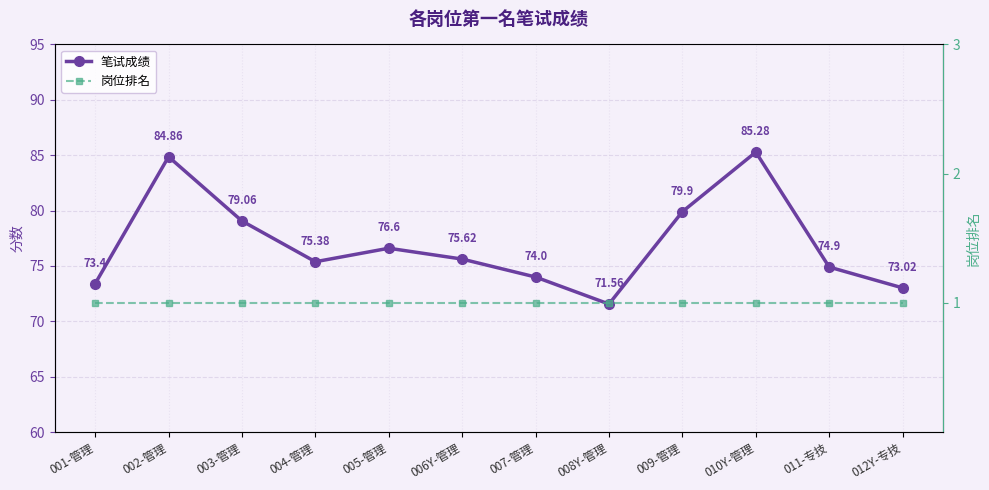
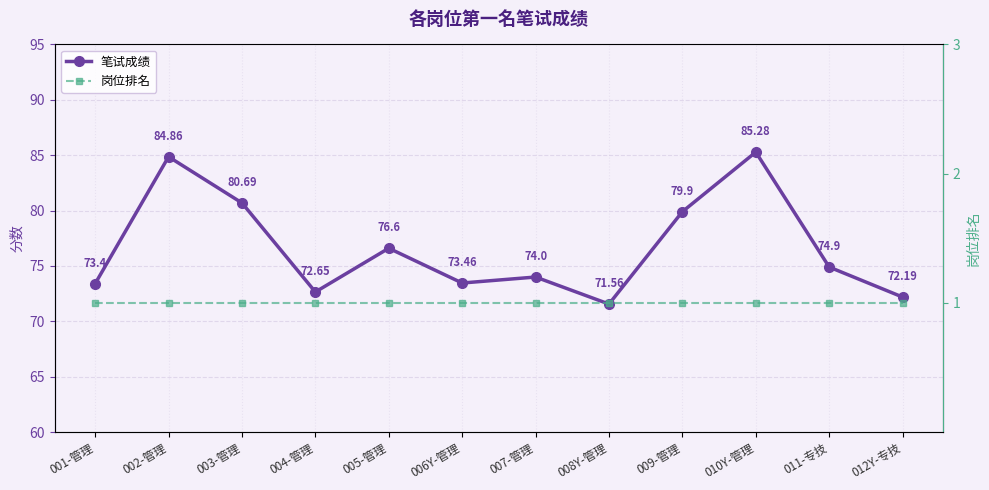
  {
    "笔试成绩": {
      "001-管理": 73.4,
      "002-管理": 84.86,
-     "003-管理": 79.06,
-     "004-管理": 75.38,
+     "003-管理": 80.69,
+     "004-管理": 72.65,
      "005-管理": 76.6,
-     "006Y-管理": 75.62,
+     "006Y-管理": 73.46,
      "007-管理": 74.0,
      "008Y-管理": 71.56,
      "009-管理": 79.9,
      "010Y-管理": 85.28,
      "011-专技": 74.9,
-     "012Y-专技": 73.02
+     "012Y-专技": 72.19
    }
  }
